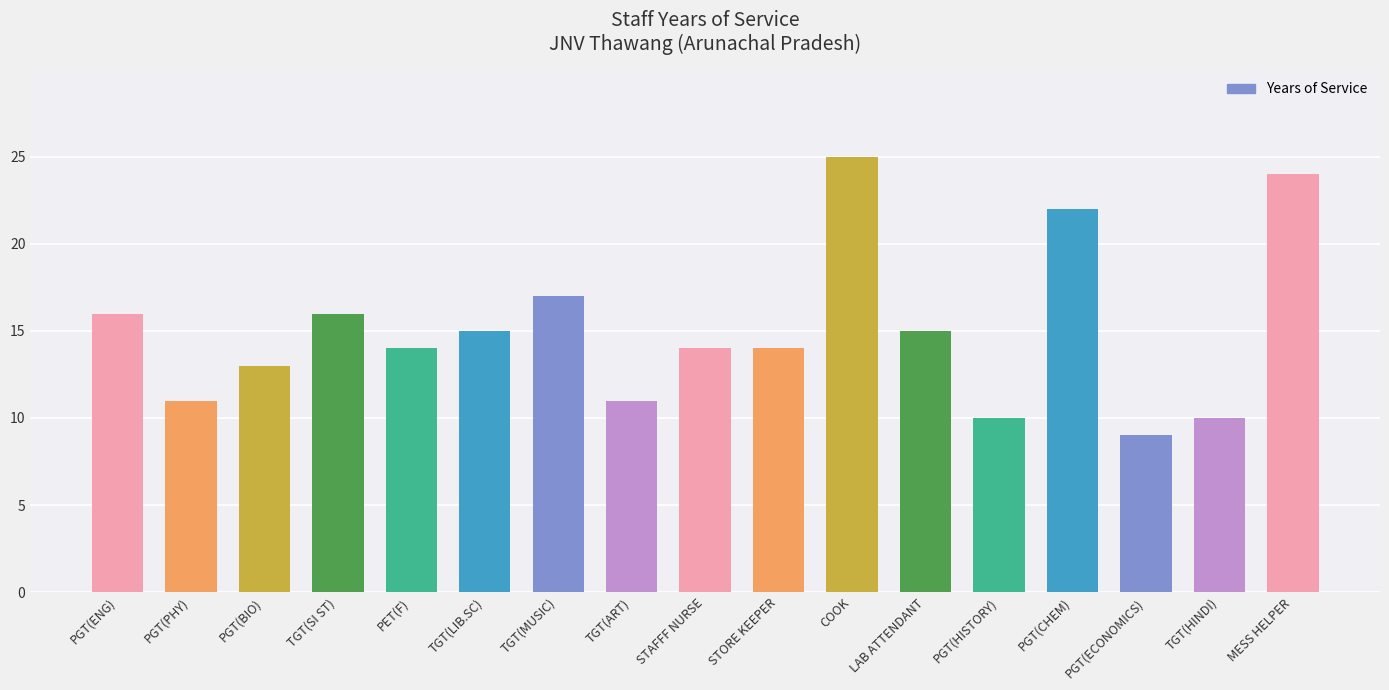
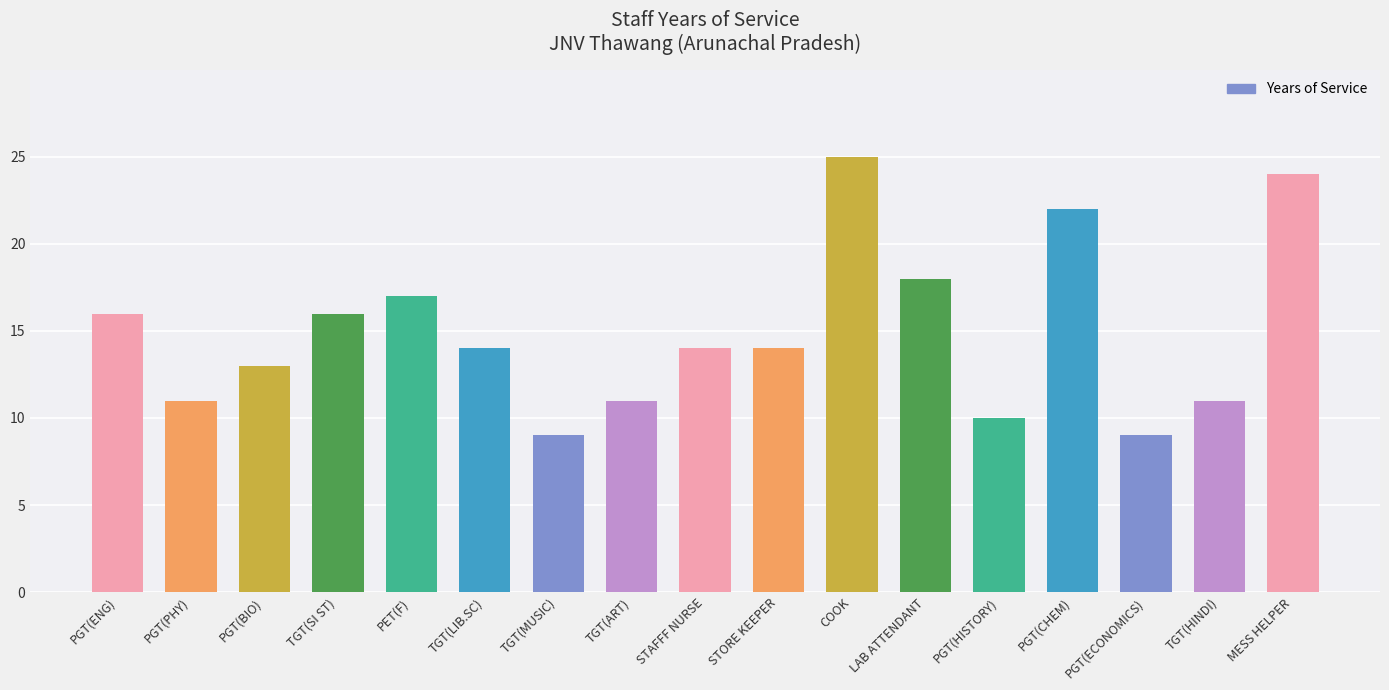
  {
    "PGT(ENG)": 16,
    "PGT(PHY)": 11,
    "PGT(BIO)": 13,
    "TGT(SI ST)": 16,
-   "PET(F)": 14,
-   "TGT(LIB.SC)": 15,
-   "TGT(MUSIC)": 17,
+   "PET(F)": 17,
+   "TGT(LIB.SC)": 14,
+   "TGT(MUSIC)": 9,
    "TGT(ART)": 11,
    "STAFFF NURSE": 14,
    "STORE KEEPER": 14,
    "COOK": 25,
-   "LAB ATTENDANT": 15,
+   "LAB ATTENDANT": 18,
    "PGT(HISTORY)": 10,
    "PGT(CHEM)": 22,
    "PGT(ECONOMICS)": 9,
-   "TGT(HINDI)": 10,
+   "TGT(HINDI)": 11,
    "MESS HELPER": 24
  }
